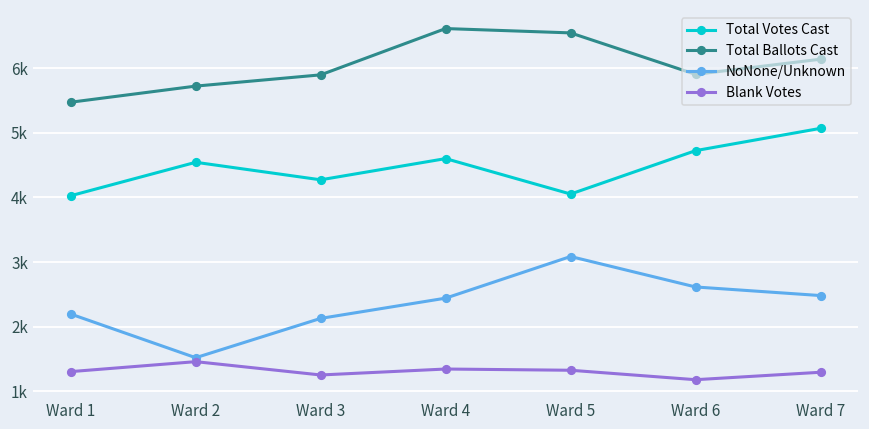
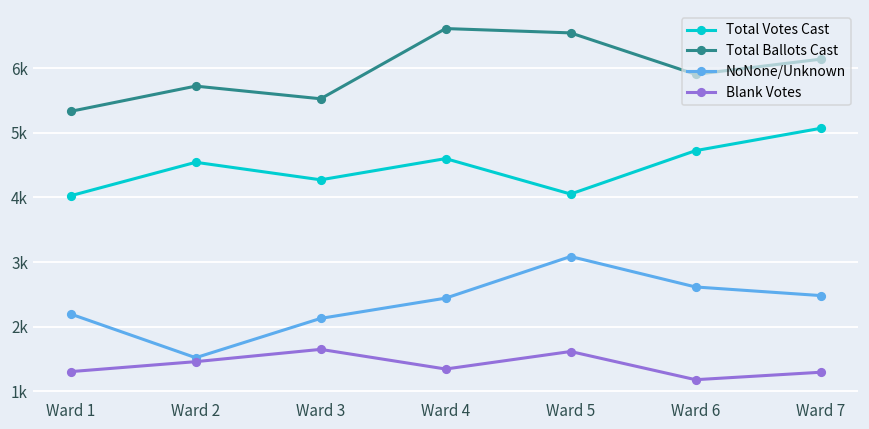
  {
    "Total Votes Cast": {
      "Ward 1": 4000,
      "Ward 2": 4500,
      "Ward 3": 4300,
      "Ward 4": 4600,
      "Ward 5": 4100,
      "Ward 6": 4700,
      "Ward 7": 5100
    },
    "Total Ballots Cast": {
-     "Ward 1": 5500,
+     "Ward 1": 5300,
      "Ward 2": 5700,
-     "Ward 3": 5900,
+     "Ward 3": 5500,
      "Ward 4": 6600,
      "Ward 5": 6500
    },
    "NoNone/Unknown": {
      "Ward 1": 2200,
      "Ward 2": 1500,
      "Ward 3": 2100,
      "Ward 4": 2400,
      "Ward 5": 3100,
      "Ward 6": 2600,
      "Ward 7": 2500
    },
    "Blank Votes": {
      "Ward 1": 1300,
      "Ward 2": 1500,
-     "Ward 3": 1300,
+     "Ward 3": 1600,
      "Ward 4": 1300,
-     "Ward 5": 1300,
+     "Ward 5": 1600,
      "Ward 6": 1200,
      "Ward 7": 1300
    }
  }
